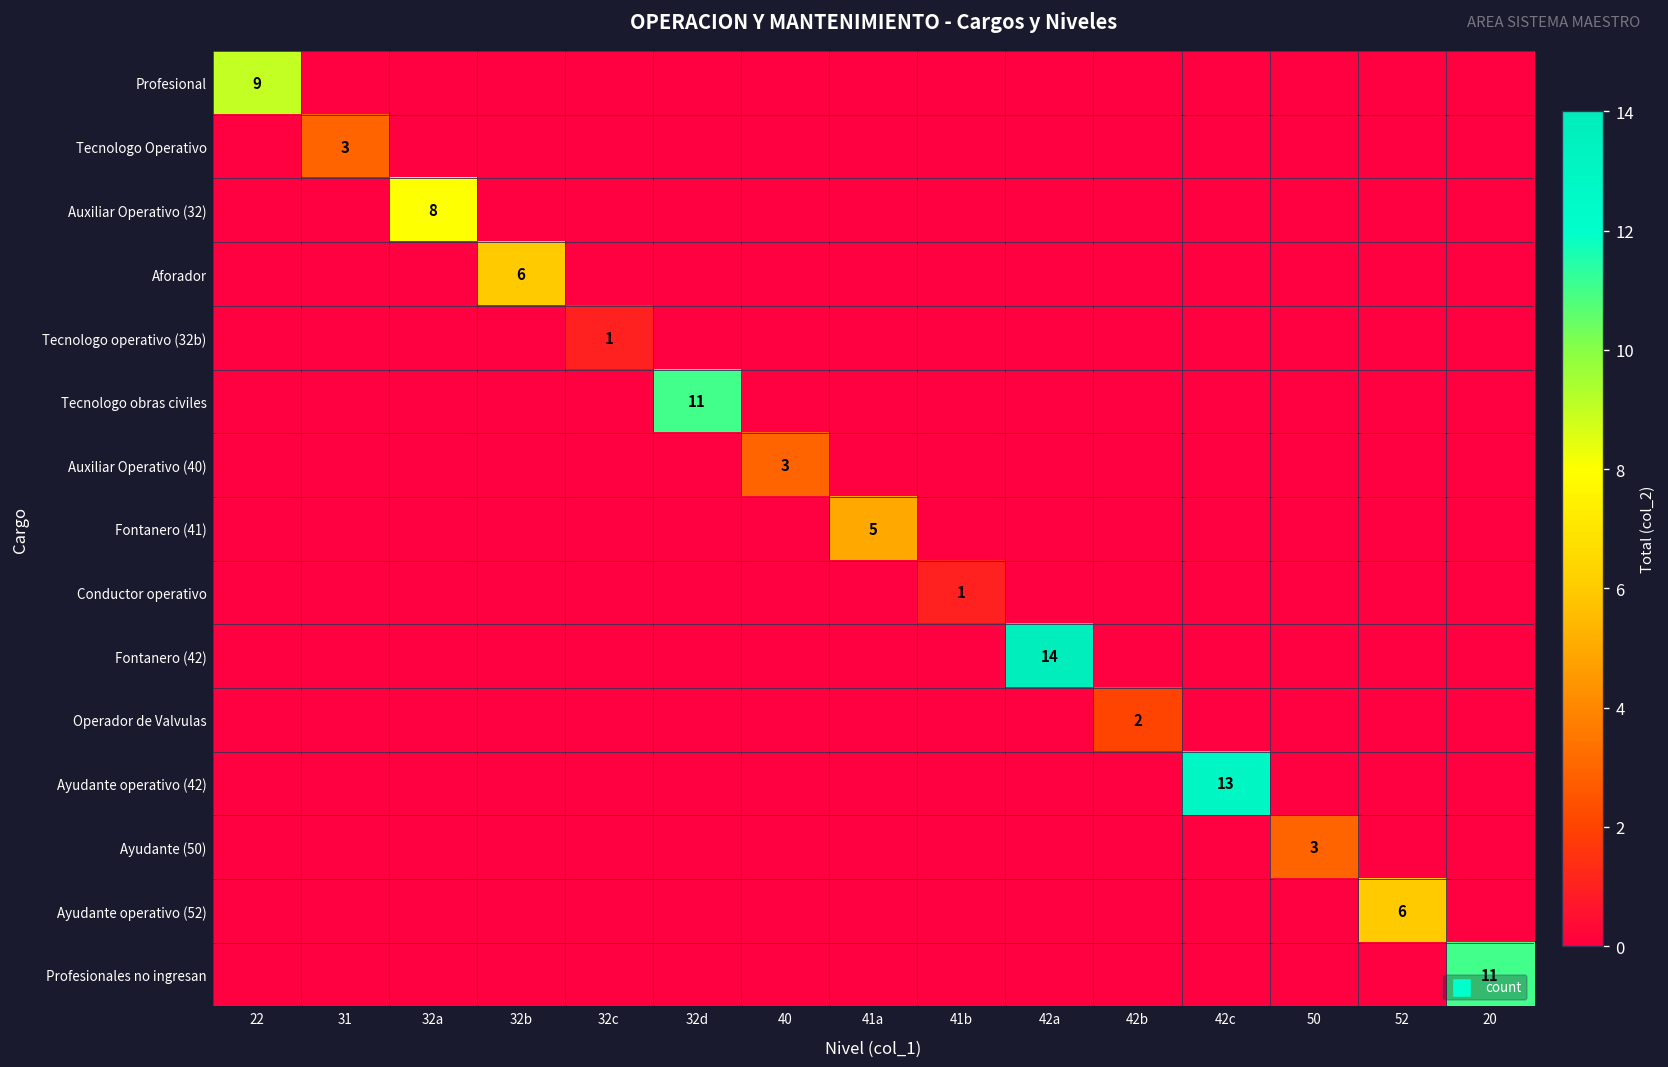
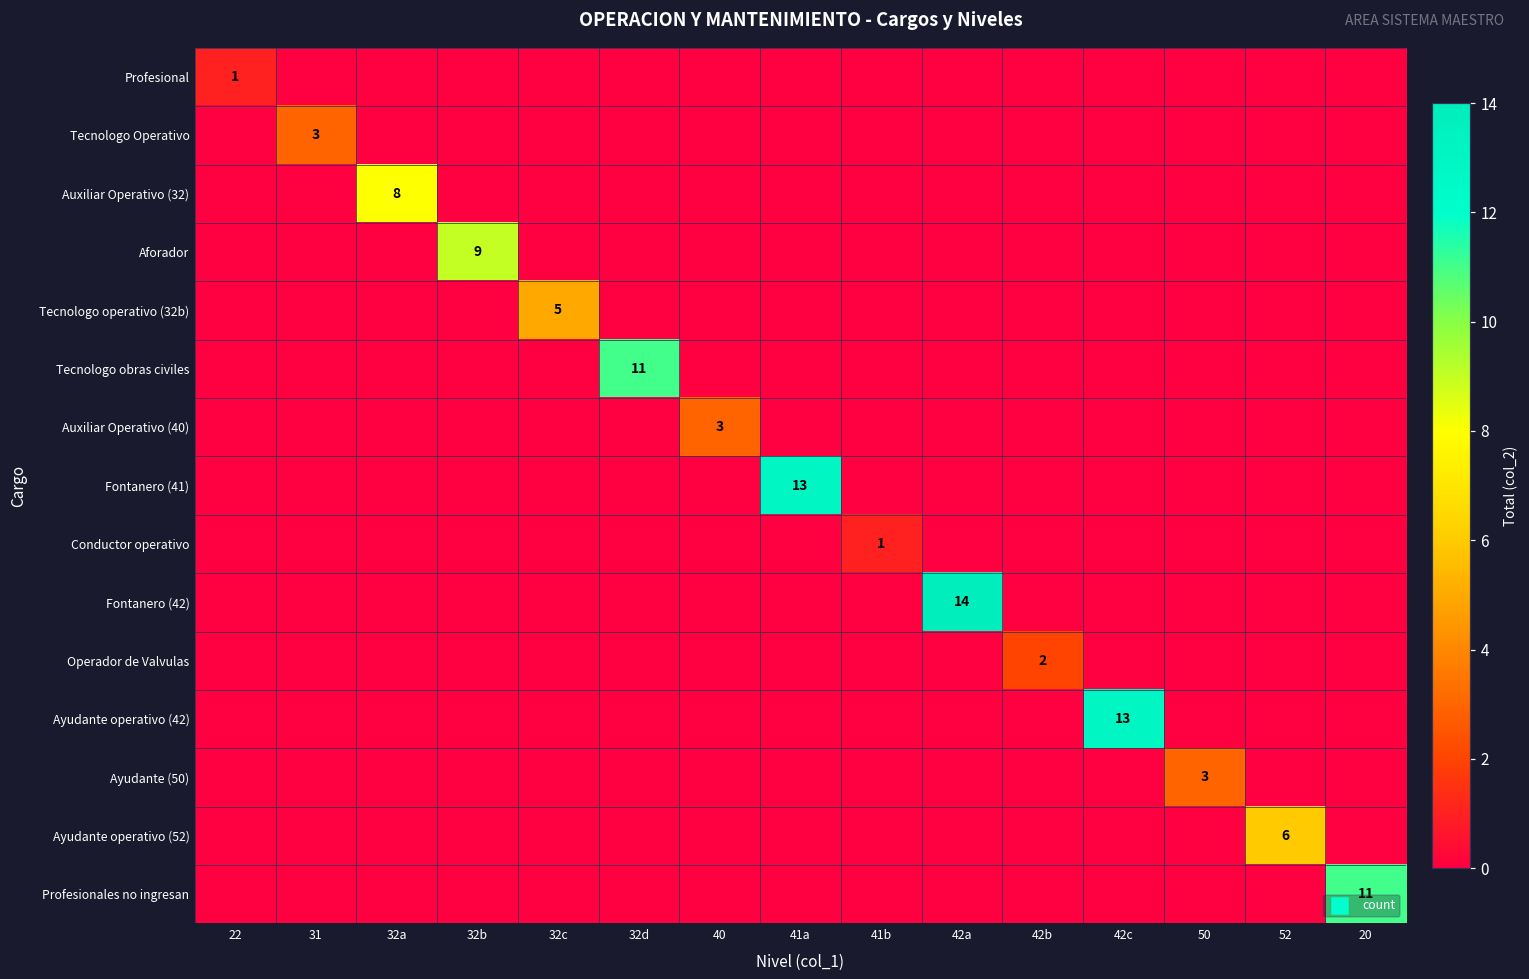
  {
    "Profesional": {
-     "22": 9
+     "22": 1
    },
    "Tecnologo Operativo": {
      "31": 3
    },
    "Auxiliar Operativo (32)": {
      "32a": 8
    },
    "Aforador": {
-     "32b": 6
+     "32b": 9
    },
    "Tecnologo operativo (32b)": {
-     "32c": 1
+     "32c": 5
    },
    "Tecnologo obras civiles": {
      "32d": 11
    },
    "Auxiliar Operativo (40)": {
      "40": 3
    },
    "Fontanero (41)": {
-     "41a": 5
+     "41a": 13
    },
    "Conductor operativo": {
      "41b": 1
    },
    "Fontanero (42)": {
      "42a": 14
    },
    "Operador de Valvulas": {
      "42b": 2
    },
    "Ayudante operativo (42)": {
      "42c": 13
    },
    "Ayudante (50)": {
      "50": 3
    },
    "Ayudante operativo (52)": {
      "52": 6
    }
  }
